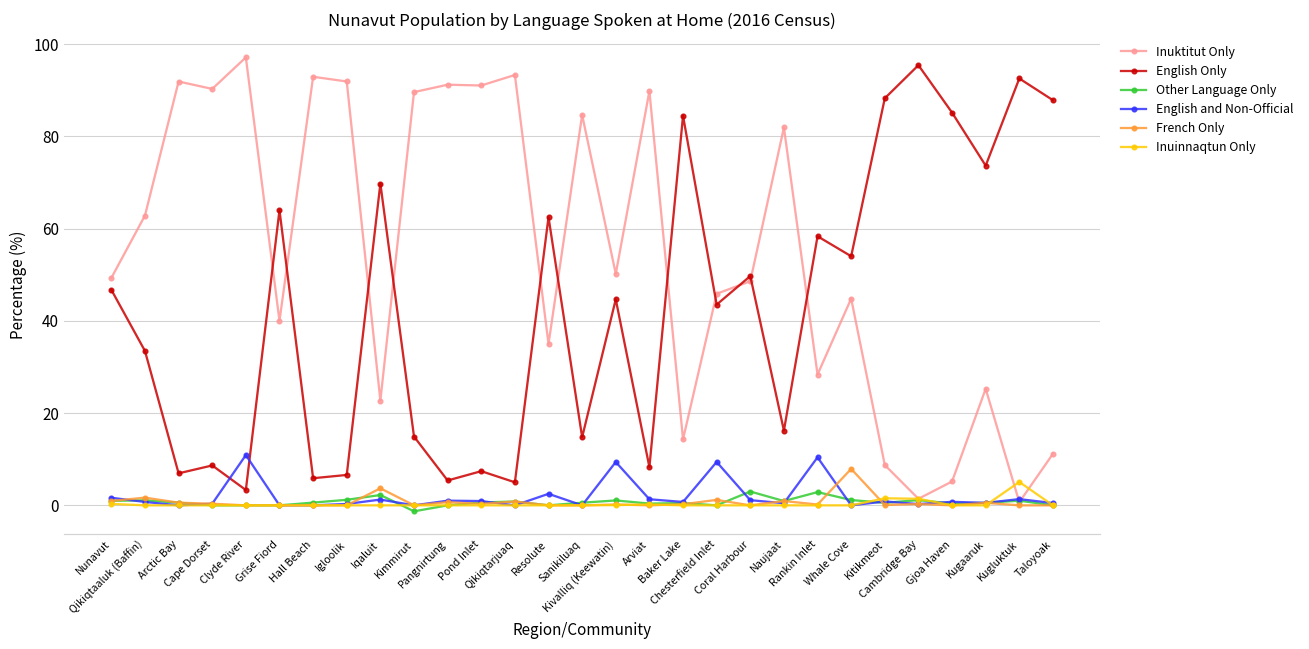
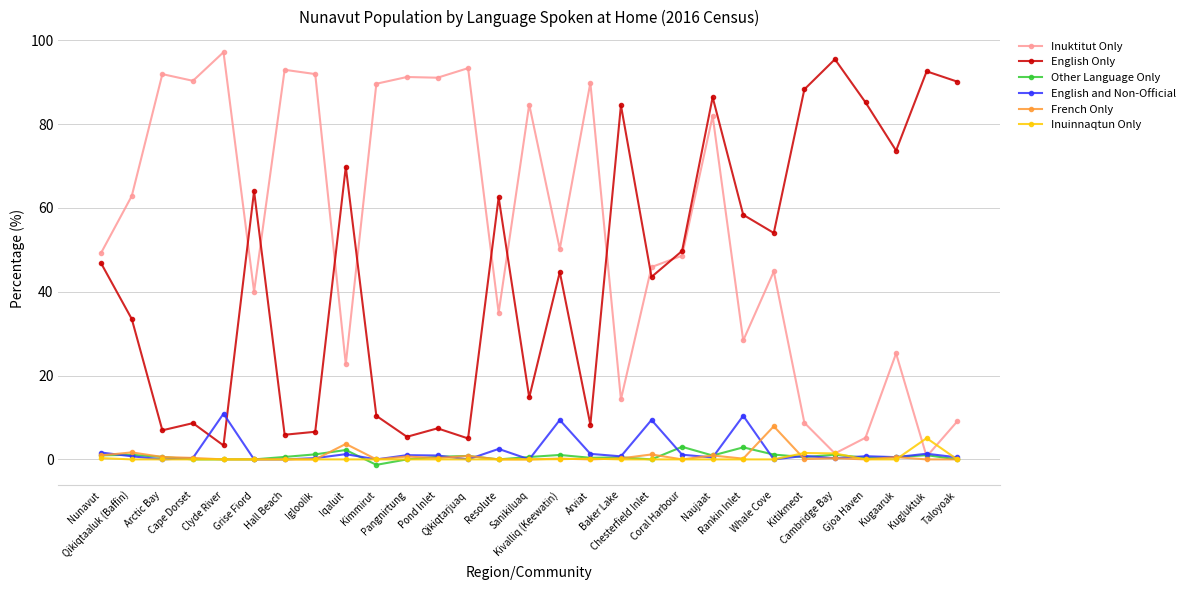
  {
    "Inuktitut Only": {
      "Nunavut": 49,
      "Qikiqtaaluk (Baffin)": 63,
      "Arctic Bay": 92,
      "Cape Dorset": 90,
      "Clyde River": 97,
      "Grise Fiord": 40,
      "Hall Beach": 93,
      "Igloolik": 92,
      "Iqaluit": 23,
      "Kimmirut": 90,
      "Pangnirtung": 91,
      "Pond Inlet": 91,
      "Qikiqtarjuaq": 93,
      "Resolute": 35,
      "Sanikiluaq": 85,
      "Kivalliq (Keewatin)": 50,
      "Arviat": 90,
      "Baker Lake": 14,
      "Chesterfield Inlet": 46,
      "Coral Harbour": 49,
      "Naujaat": 82,
      "Rankin Inlet": 28,
      "Whale Cove": 45,
      "Kitikmeot": 9,
      "Gjoa Haven": 5,
      "Kugaaruk": 25,
-     "Taloyoak": 11
+     "Taloyoak": 9
    },
    "English Only": {
      "Nunavut": 47,
      "Qikiqtaaluk (Baffin)": 33,
      "Arctic Bay": 7,
      "Cape Dorset": 9,
      "Clyde River": 3,
      "Grise Fiord": 64,
      "Hall Beach": 6,
      "Igloolik": 7,
      "Iqaluit": 70,
-     "Kimmirut": 15,
+     "Kimmirut": 10,
      "Pangnirtung": 5,
      "Pond Inlet": 7,
      "Qikiqtarjuaq": 5,
      "Resolute": 63,
      "Sanikiluaq": 15,
      "Kivalliq (Keewatin)": 45,
      "Arviat": 8,
      "Baker Lake": 84,
      "Chesterfield Inlet": 44,
      "Coral Harbour": 50,
-     "Naujaat": 16,
+     "Naujaat": 86,
      "Rankin Inlet": 58,
      "Whale Cove": 54,
      "Kitikmeot": 88,
      "Cambridge Bay": 95,
      "Gjoa Haven": 85,
      "Kugaaruk": 74,
      "Kugluktuk": 93,
-     "Taloyoak": 88
+     "Taloyoak": 90
    },
    "Other Language Only": {
      "Igloolik": 1,
      "Iqaluit": 2,
      "Kimmirut": -1,
      "Kivalliq (Keewatin)": 1,
      "Coral Harbour": 3,
      "Rankin Inlet": 3,
      "Whale Cove": 1
    },
    "English and Non-Official": {
      "Nunavut": 2,
      "Clyde River": 11,
      "Iqaluit": 1,
      "Resolute": 3,
      "Kivalliq (Keewatin)": 9,
      "Arviat": 1,
      "Chesterfield Inlet": 9,
      "Coral Harbour": 1,
      "Rankin Inlet": 10
    },
    "French Only": {
      "Iqaluit": 4,
      "Chesterfield Inlet": 1,
      "Whale Cove": 8,
      "Kugluktuk": 0
    },
    "Inuinnaqtun Only": {
      "Nunavut": 0,
      "Qikiqtaaluk (Baffin)": 0,
      "Iqaluit": 0,
      "Kitikmeot": 2,
      "Kugluktuk": 5
    }
  }
